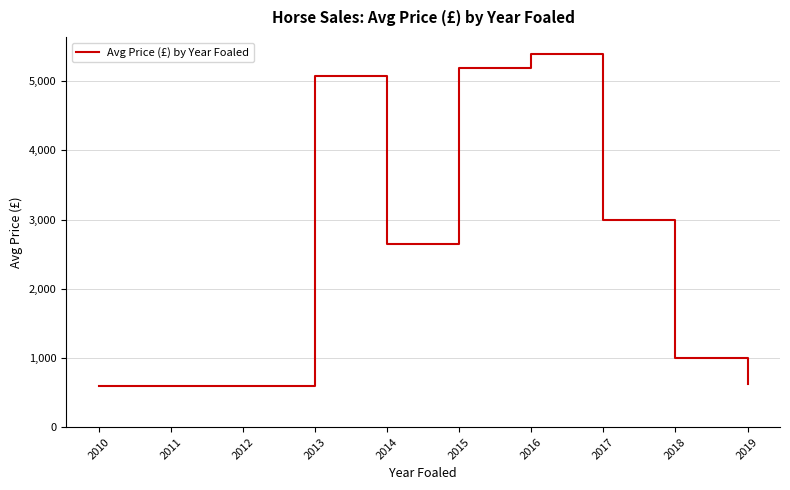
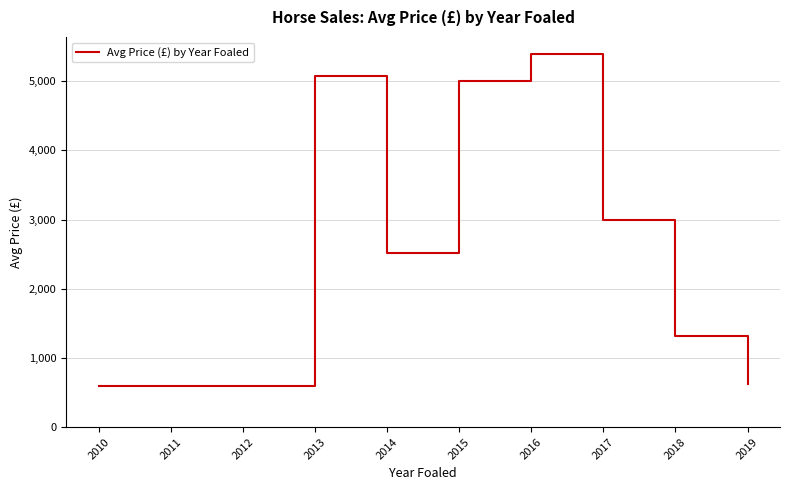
  {
    "2010": "600",
    "2011": "600",
    "2012": "600",
    "2013": "5,100",
-   "2014": "2,700",
-   "2015": "5,200",
+   "2014": "2,500",
+   "2015": "5,000",
    "2016": "5,400",
    "2017": "3,000",
-   "2018": "1,000",
+   "2018": "1,300",
    "2019": "600"
  }
